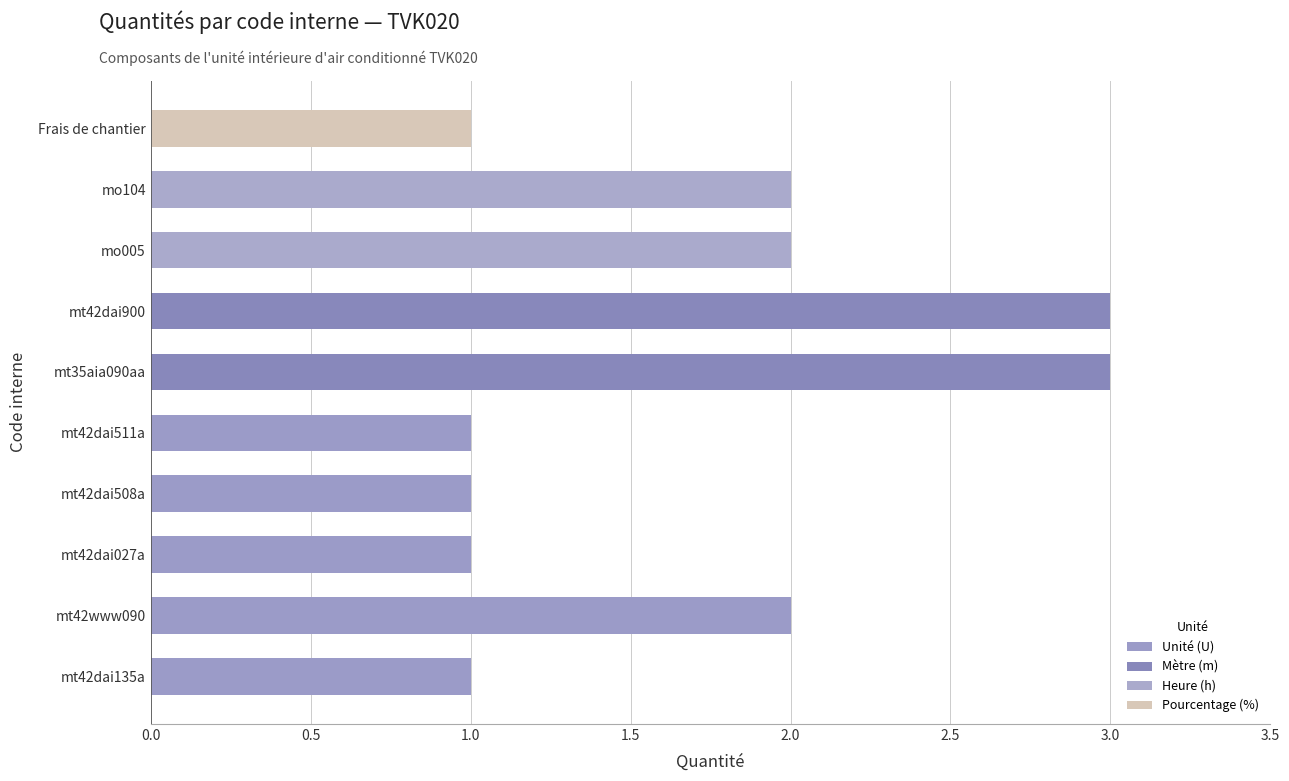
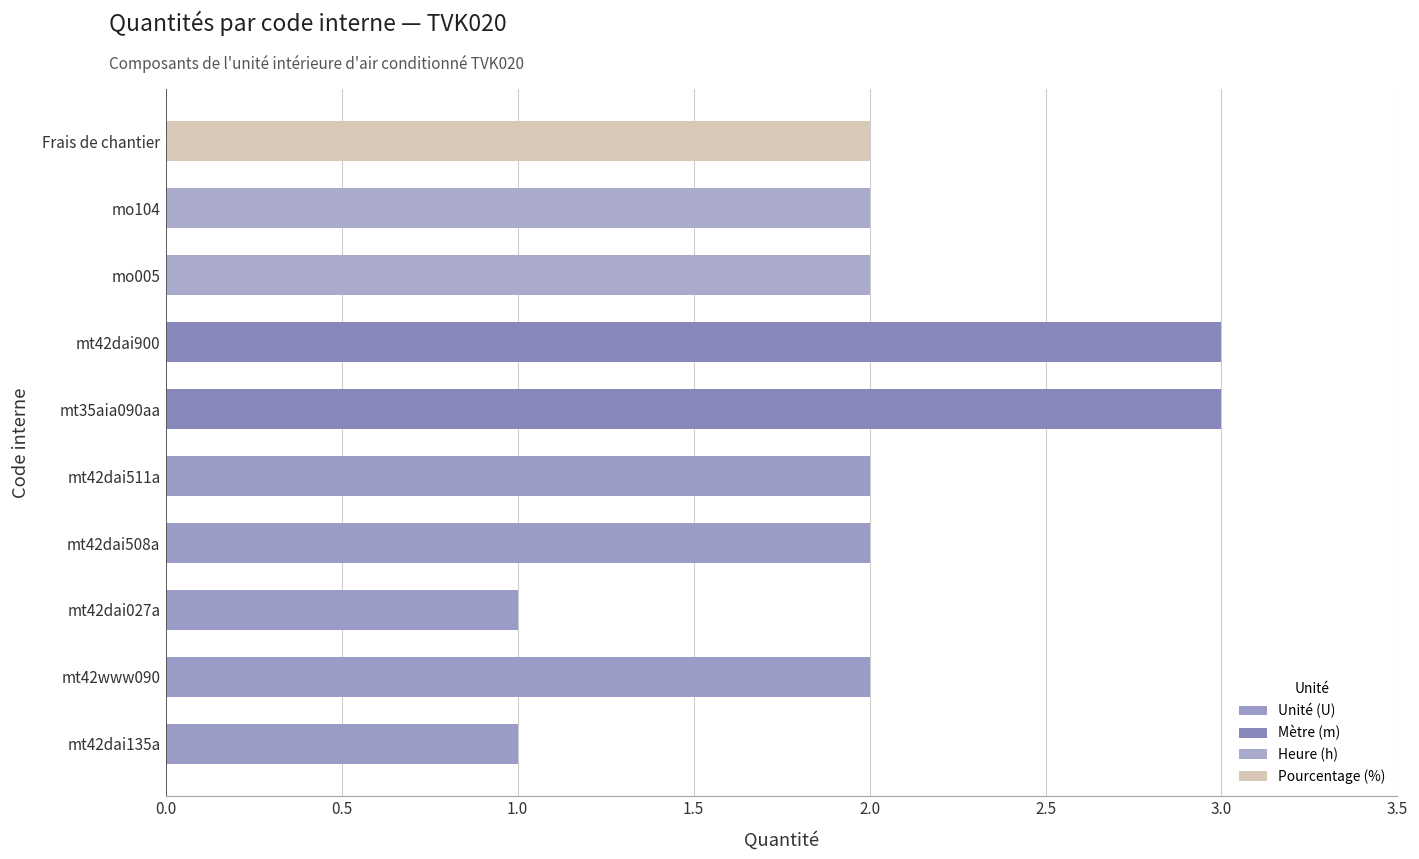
  {
-   "Frais de chantier": 1,
+   "Frais de chantier": 2,
    "mo104": 2,
    "mo005": 2,
    "mt42dai900": 3,
    "mt35aia090aa": 3,
-   "mt42dai511a": 1,
-   "mt42dai508a": 1,
+   "mt42dai511a": 2,
+   "mt42dai508a": 2,
    "mt42dai027a": 1,
    "mt42www090": 2,
    "mt42dai135a": 1
  }
